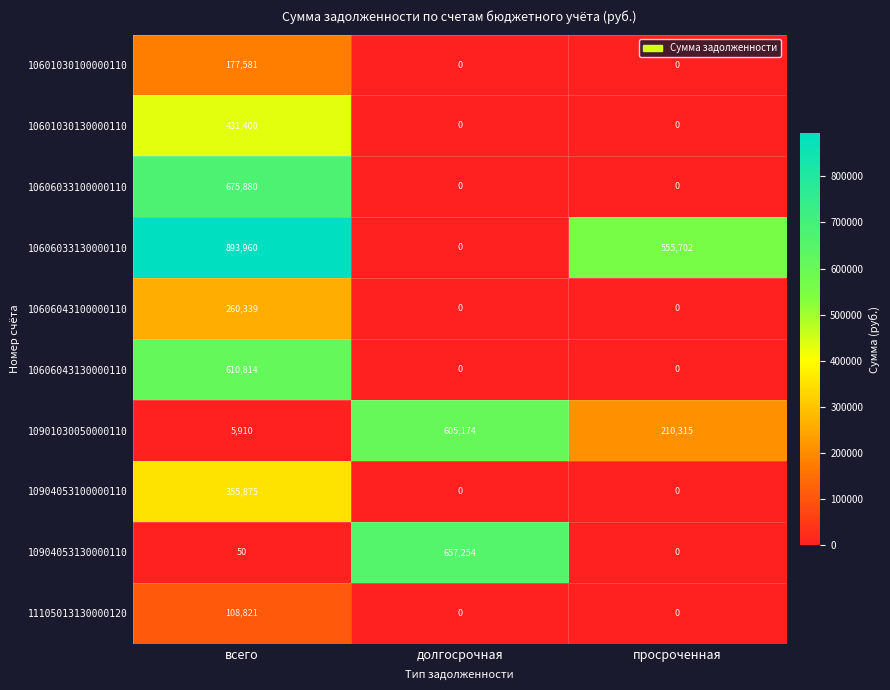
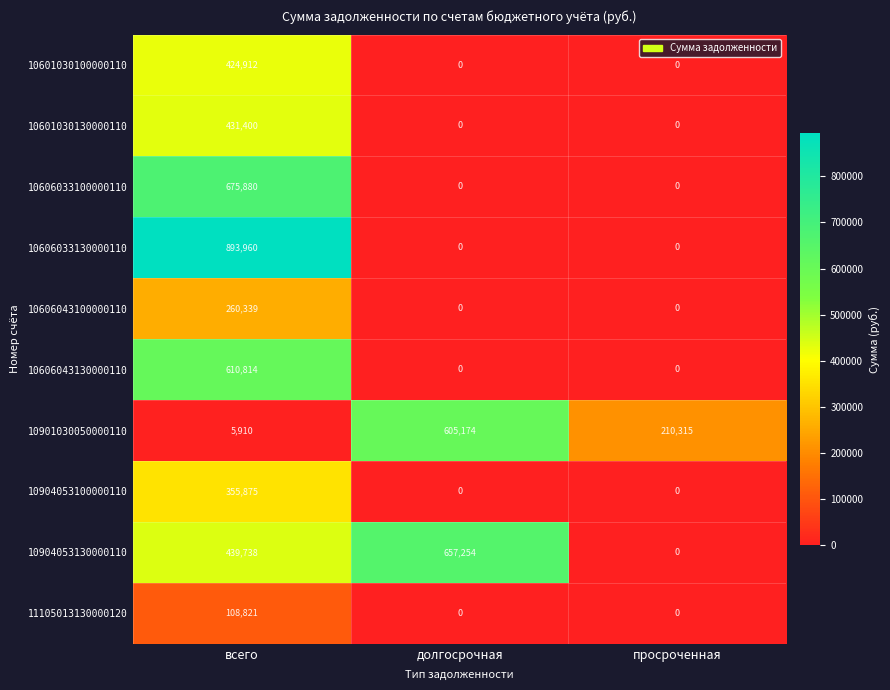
  {
    "10601030100000110": {
-     "всего": "177,581",
+     "всего": "424,912",
      "долгосрочная": "0",
      "просроченная": "0"
    },
    "10601030130000110": {
      "всего": "431,400",
      "долгосрочная": "0",
      "просроченная": "0"
    },
    "10606033100000110": {
      "всего": "675,880",
      "долгосрочная": "0",
      "просроченная": "0"
    },
    "10606033130000110": {
      "всего": "893,960",
      "долгосрочная": "0",
-     "просроченная": "555,702"
+     "просроченная": "0"
    },
    "10606043100000110": {
      "всего": "260,339",
      "долгосрочная": "0",
      "просроченная": "0"
    },
    "10606043130000110": {
      "всего": "610,814",
      "долгосрочная": "0",
      "просроченная": "0"
    },
    "10901030050000110": {
      "всего": "5,910",
      "долгосрочная": "605,174",
      "просроченная": "210,315"
    },
    "10904053100000110": {
      "всего": "355,875",
      "долгосрочная": "0",
      "просроченная": "0"
    },
    "10904053130000110": {
-     "всего": "50",
+     "всего": "439,738",
      "долгосрочная": "657,254",
      "просроченная": "0"
    },
    "11105013130000120": {
      "всего": "108,821",
      "долгосрочная": "0",
      "просроченная": "0"
    }
  }
